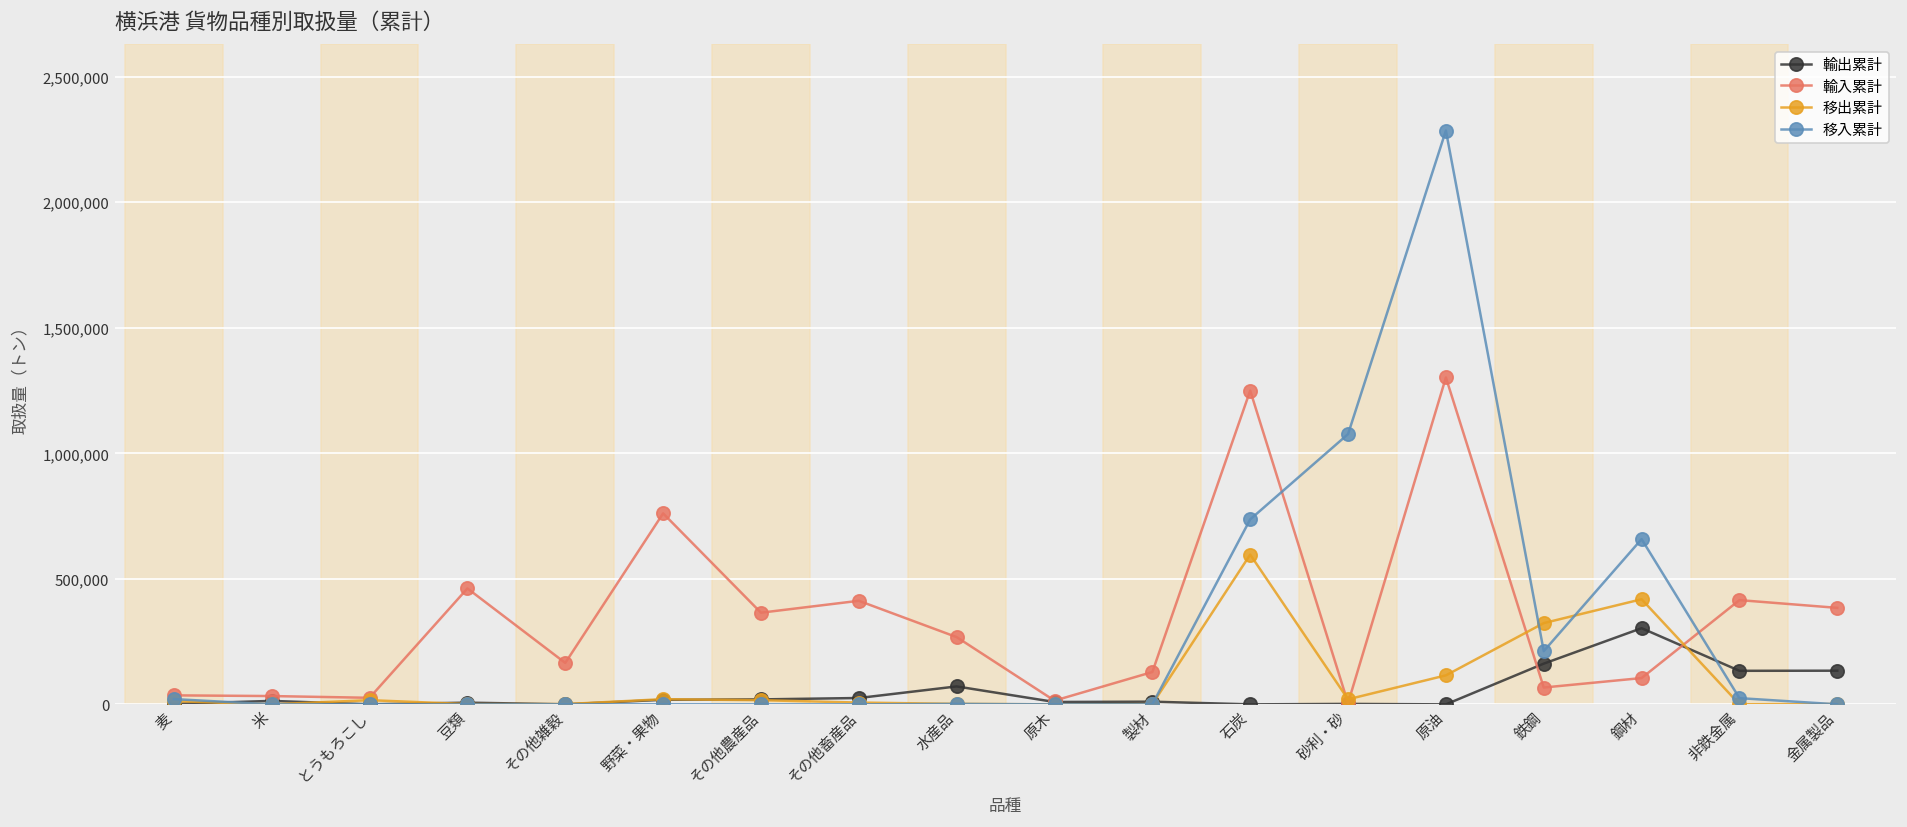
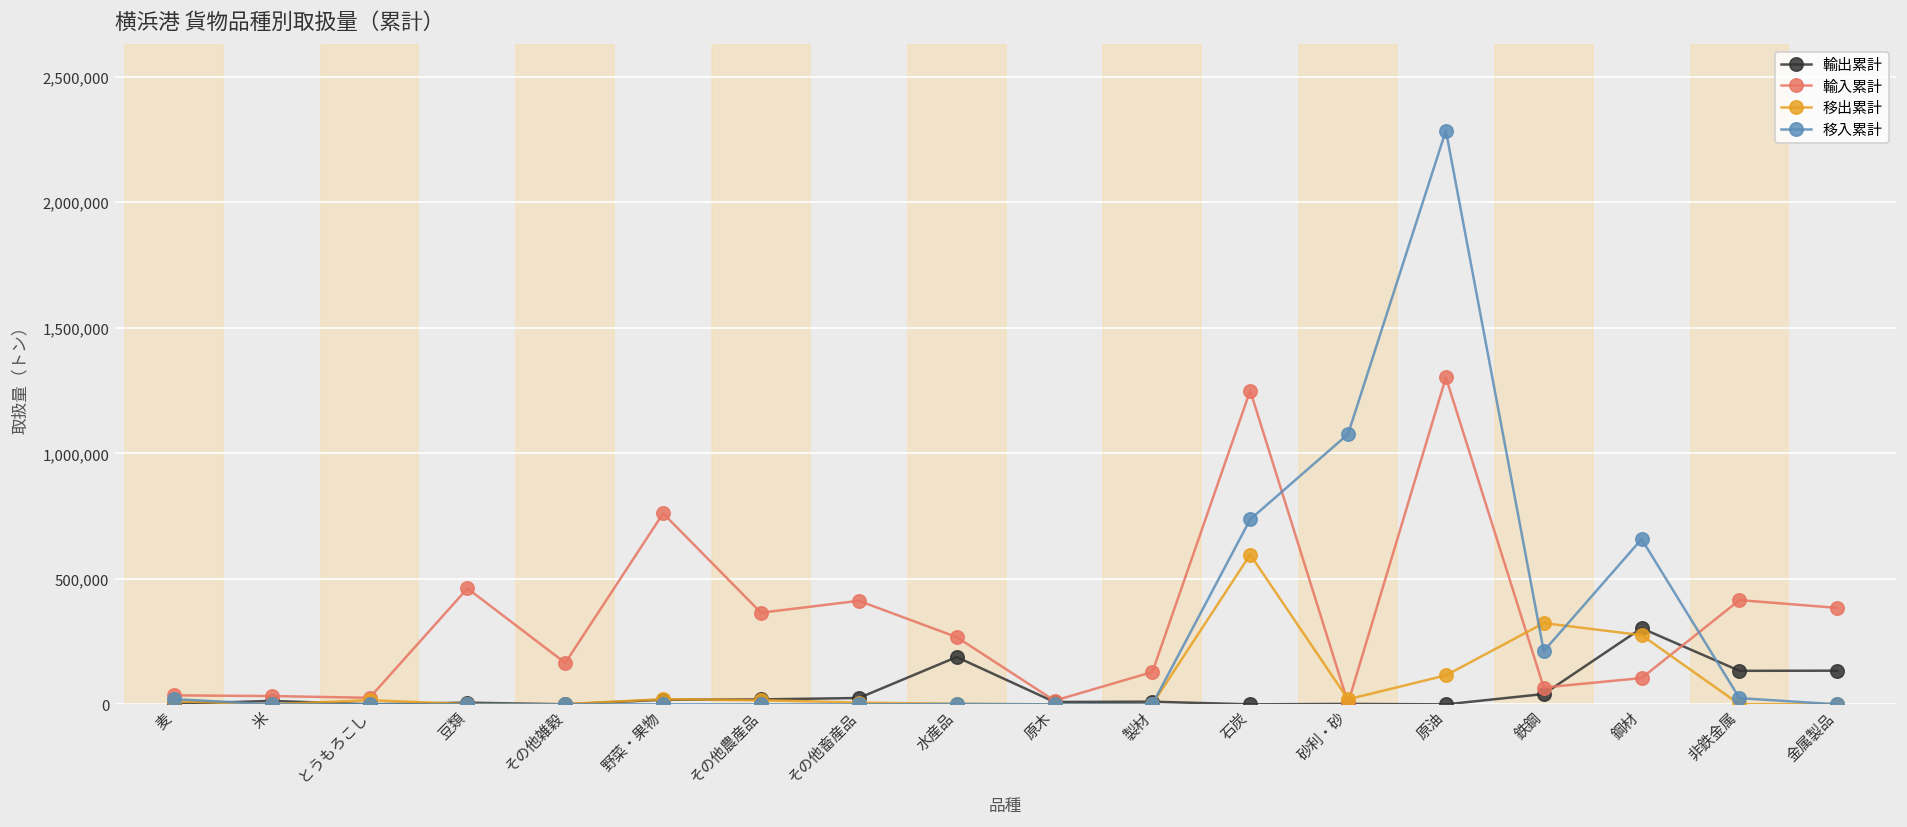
  {
    "輸出累計": {
      "米": "10,000",
      "その他畜産品": "30,000",
-     "水産品": "70,000",
+     "水産品": "190,000",
      "石炭": "0",
      "原油": "0",
-     "鉄鋼": "160,000",
+     "鉄鋼": "40,000",
      "鋼材": "300,000",
      "非鉄金属": "130,000",
      "金属製品": "130,000"
    },
    "輸入累計": {
      "麦": "40,000",
      "米": "30,000",
      "豆類": "460,000",
      "その他雑穀": "170,000",
      "野菜・果物": "760,000",
      "その他農産品": "370,000",
      "その他畜産品": "410,000",
      "水産品": "270,000",
      "製材": "130,000",
      "石炭": "1,250,000",
      "原油": "1,300,000",
      "鉄鋼": "70,000",
      "鋼材": "100,000",
      "非鉄金属": "420,000",
      "金属製品": "380,000"
    },
    "移出累計": {
      "石炭": "600,000",
      "砂利・砂": "20,000",
      "原油": "120,000",
      "鉄鋼": "320,000",
-     "鋼材": "420,000",
+     "鋼材": "280,000",
      "非鉄金属": "0"
    },
    "移入累計": {
      "野菜・果物": "0",
      "その他農産品": "0",
      "石炭": "740,000",
      "砂利・砂": "1,080,000",
      "原油": "2,290,000",
      "鉄鋼": "210,000",
      "鋼材": "660,000",
      "非鉄金属": "20,000"
    }
  }
